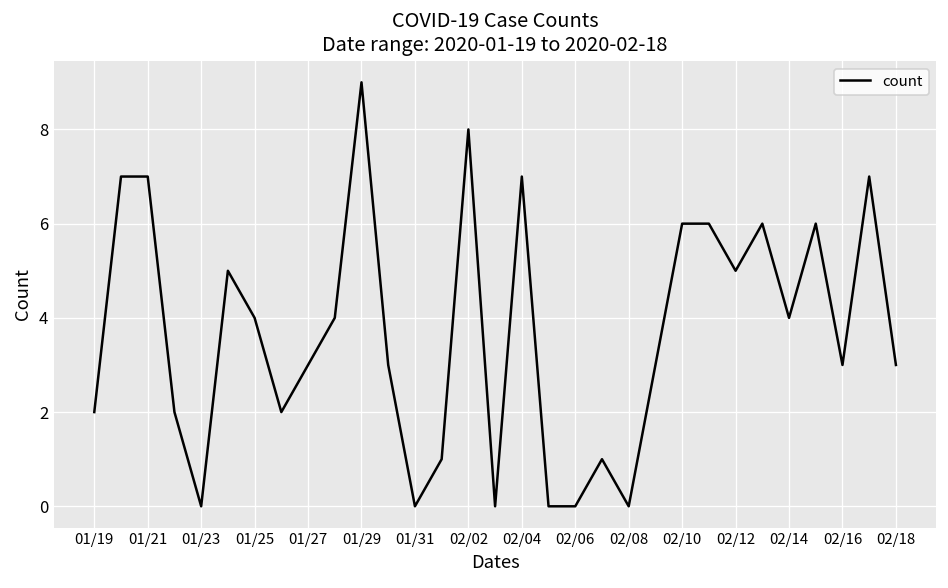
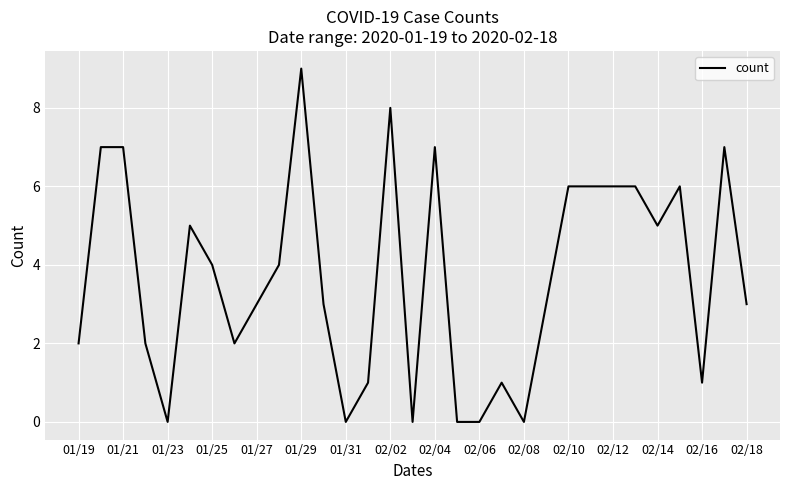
  {
    "01/19": 2,
    "01/21": 7,
    "01/23": 0,
    "01/25": 4,
    "01/27": 3,
    "01/29": 9,
    "01/31": 0,
    "02/02": 8,
    "02/04": 7,
    "02/06": 0,
    "02/08": 0,
    "02/10": 6,
-   "02/12": 5,
-   "02/14": 4,
-   "02/16": 3,
+   "02/12": 6,
+   "02/14": 5,
+   "02/16": 1,
    "02/18": 3
  }
